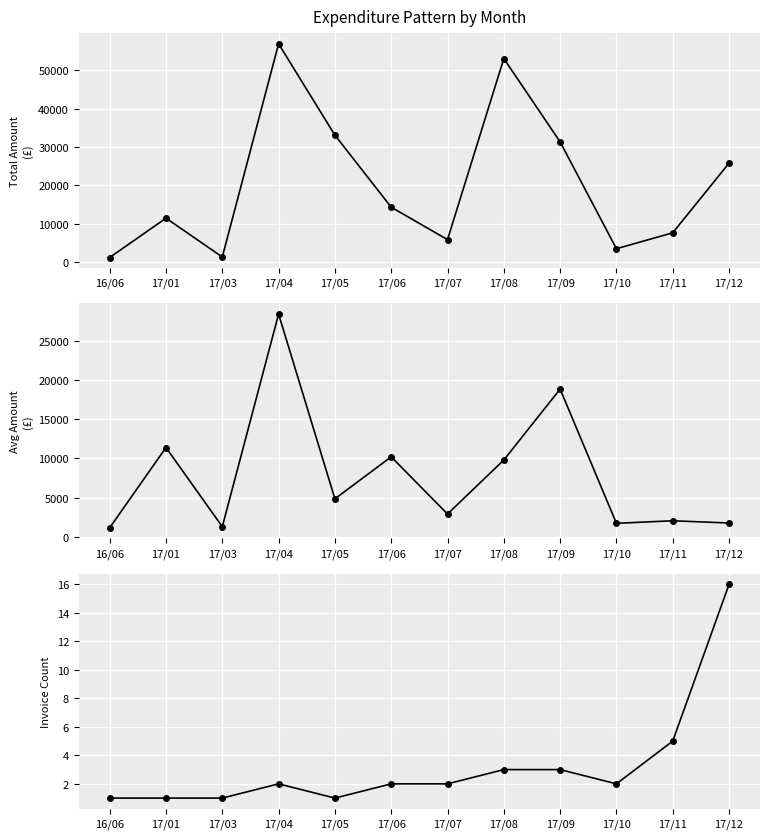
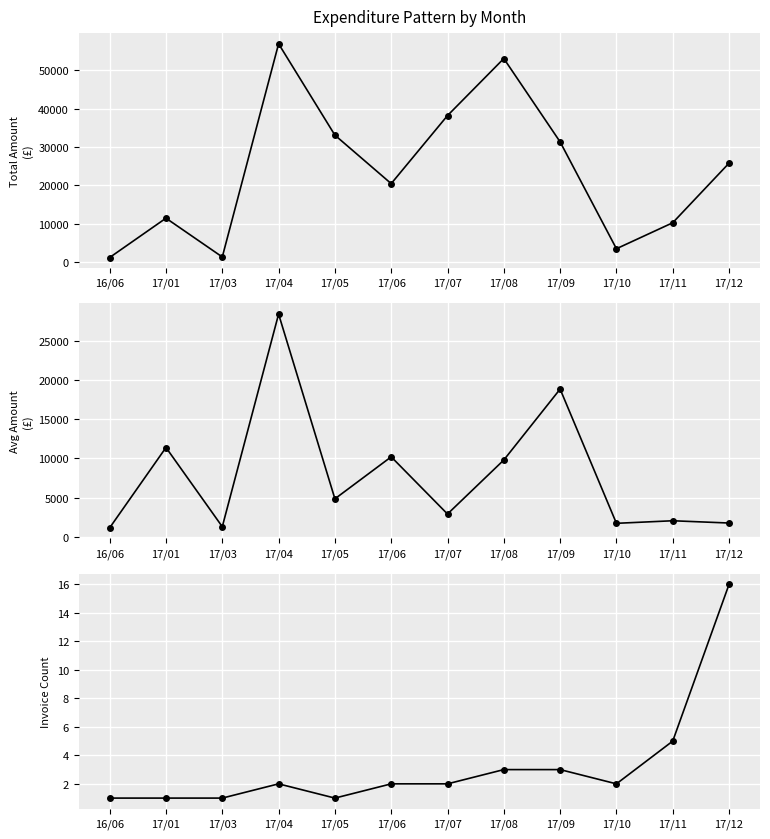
  {
    "Expenditure Pattern by Month": {
      "16/06": 1000,
      "17/01": 11000,
      "17/03": 1000,
      "17/04": 57000,
      "17/05": 33000,
-     "17/06": 14000,
-     "17/07": 6000,
+     "17/06": 20000,
+     "17/07": 38000,
      "17/08": 53000,
      "17/09": 31000,
      "17/10": 3000,
-     "17/11": 8000,
+     "17/11": 10000,
      "17/12": 26000
    }
  }
